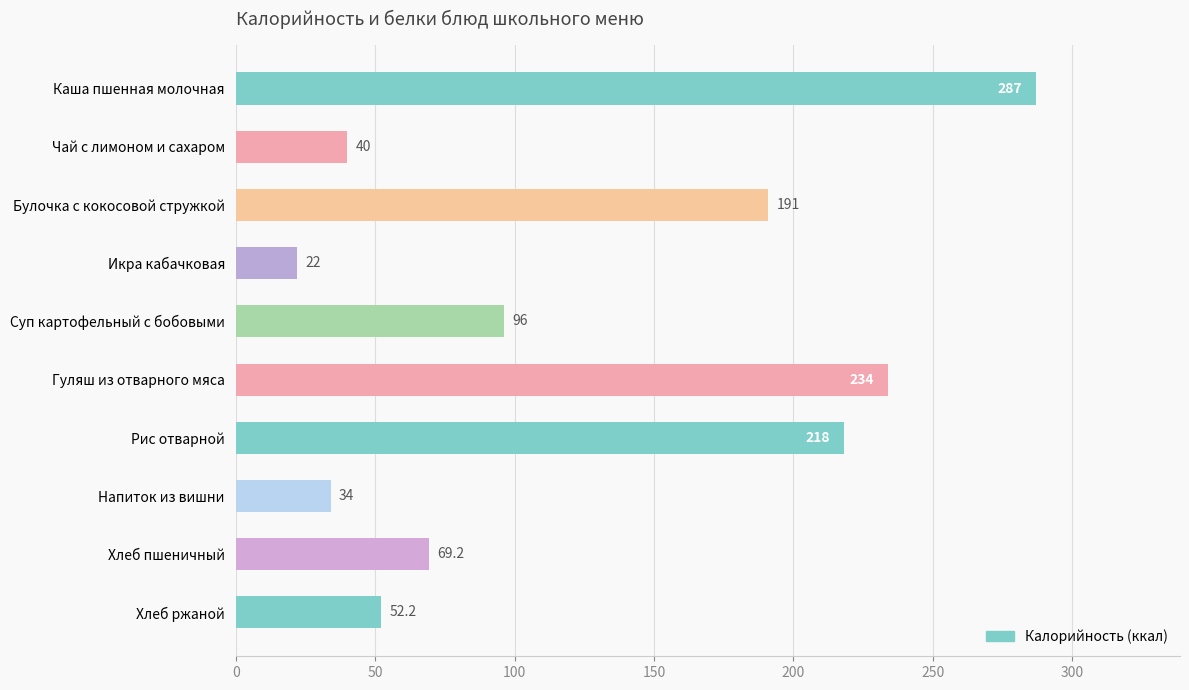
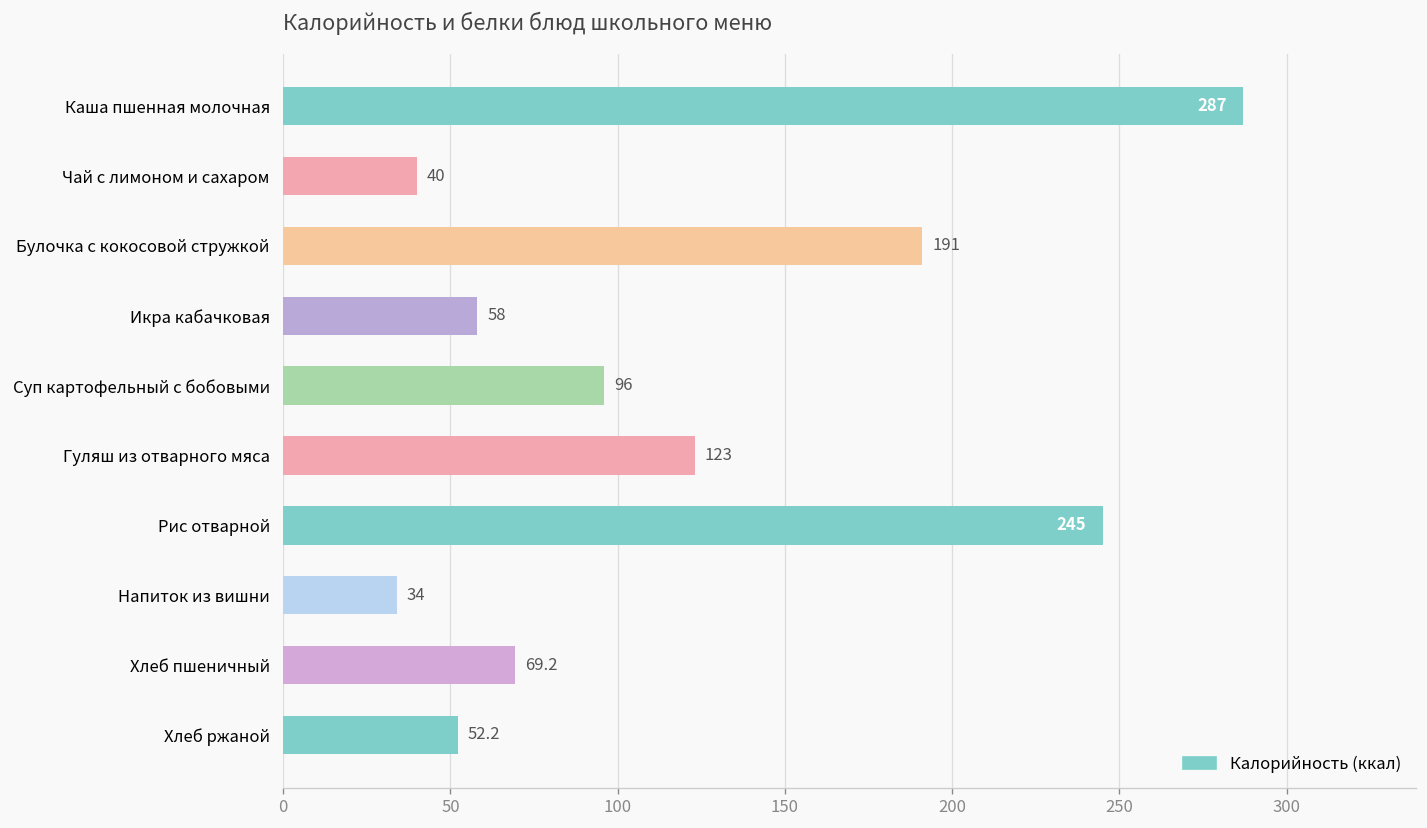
  {
    "Каша пшенная молочная": 287,
    "Чай с лимоном и сахаром": 40,
    "Булочка с кокосовой стружкой": 191,
-   "Икра кабачковая": 22,
+   "Икра кабачковая": 58,
    "Суп картофельный с бобовыми": 96,
-   "Гуляш из отварного мяса": 234,
-   "Рис отварной": 218,
+   "Гуляш из отварного мяса": 123,
+   "Рис отварной": 245,
    "Напиток из вишни": 34,
    "Хлеб пшеничный": 69.2,
    "Хлеб ржаной": 52.2
  }
